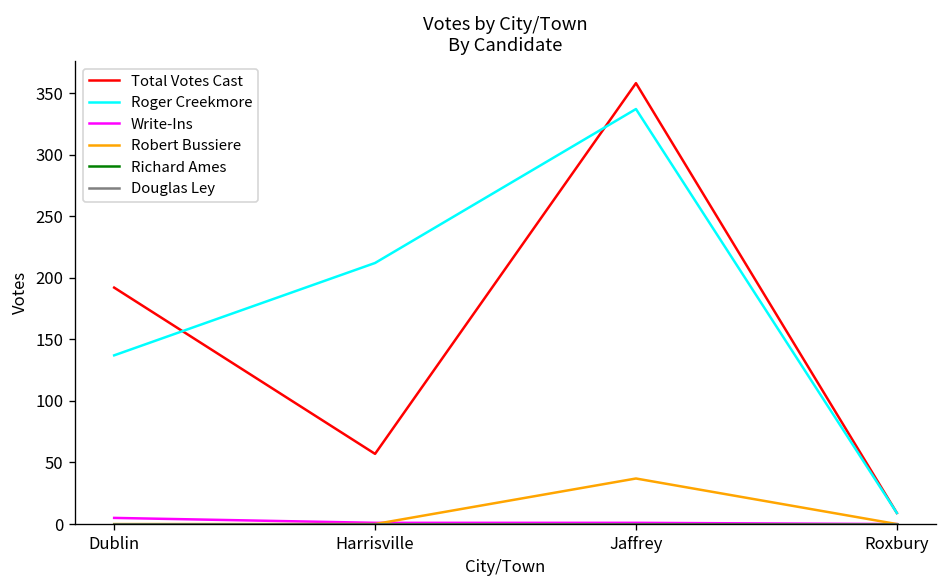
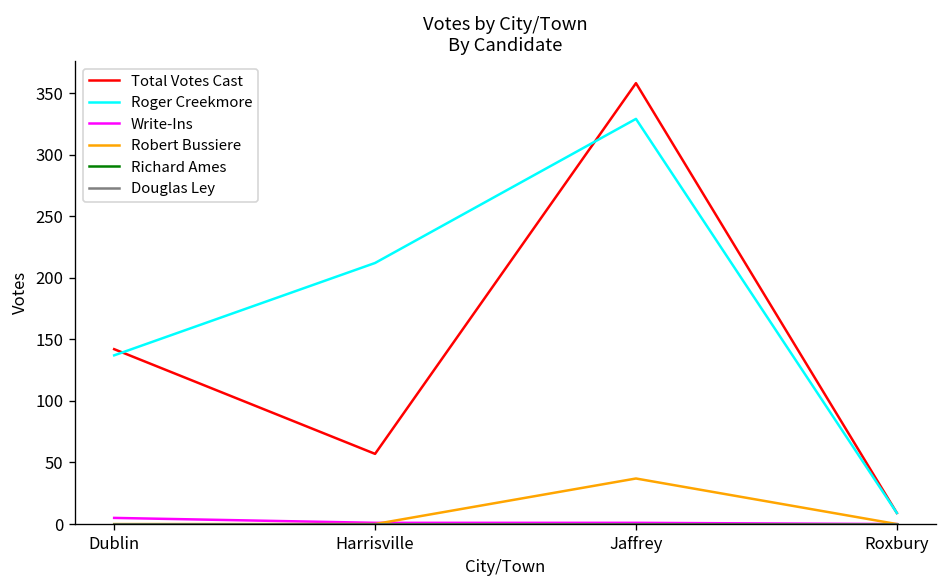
  {
    "Total Votes Cast": {
-     "Dublin": 192,
+     "Dublin": 142,
      "Harrisville": 57,
      "Jaffrey": 358
    },
    "Roger Creekmore": {
      "Dublin": 137,
      "Harrisville": 212,
-     "Jaffrey": 337
+     "Jaffrey": 329
    },
    "Write-Ins": {
      "Dublin": 5
    },
    "Robert Bussiere": {
      "Jaffrey": 37
    }
  }
